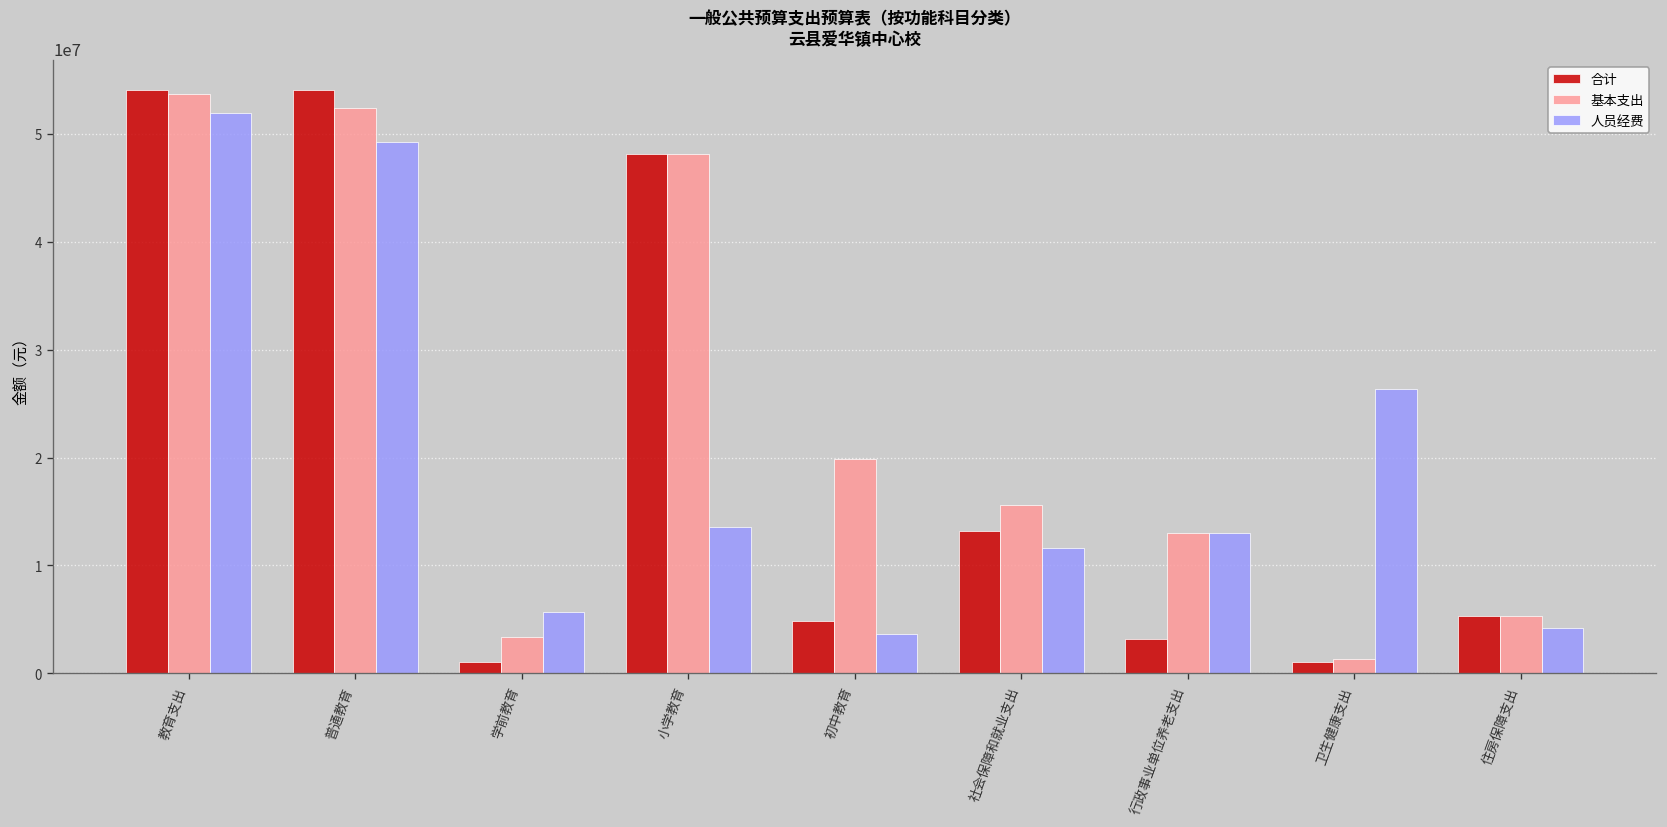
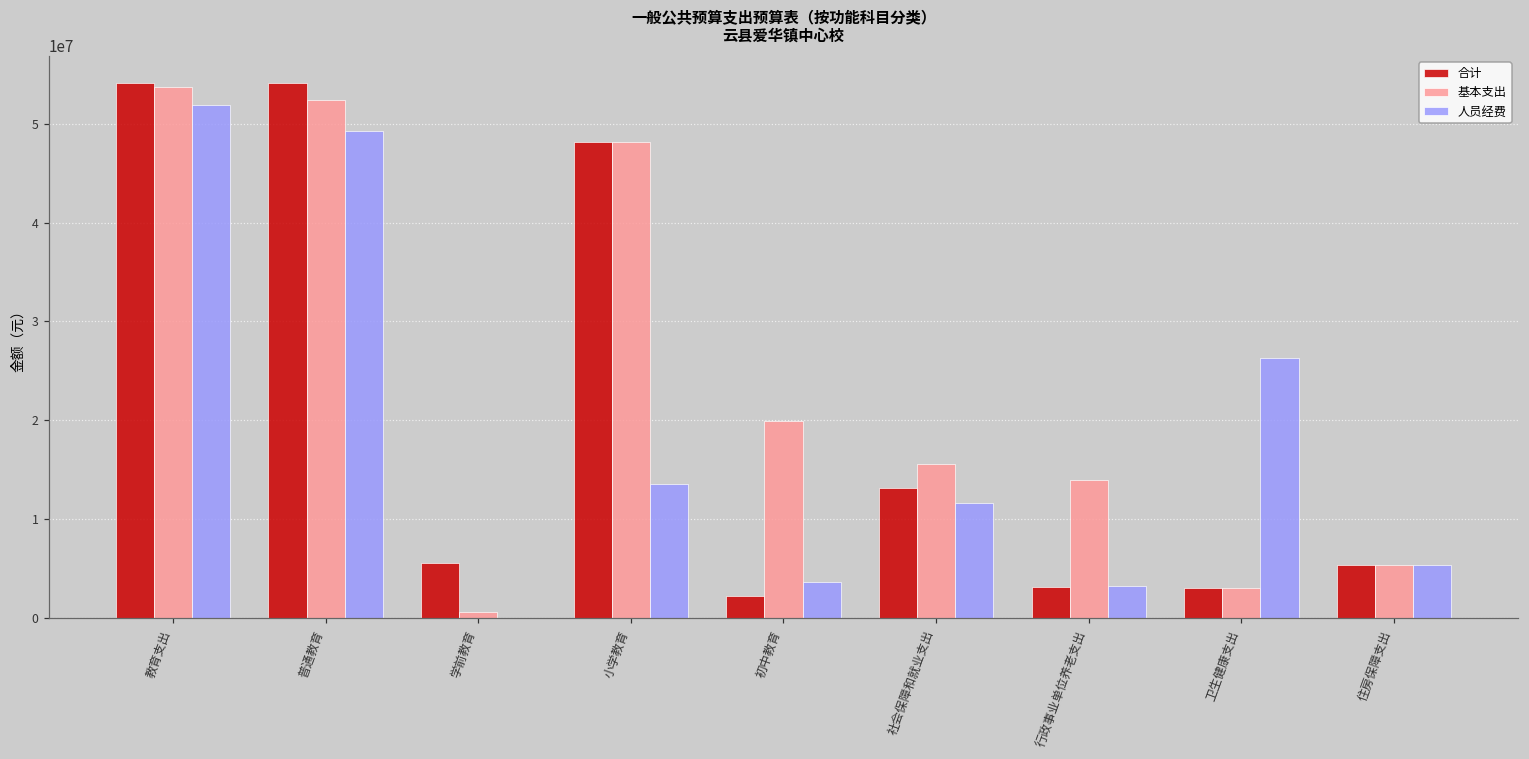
  {
    "合计": {
      "教育支出": 54000000,
      "普通教育": 54000000,
-     "学前教育": 1000000,
+     "学前教育": 6000000,
      "小学教育": 48000000,
-     "初中教育": 5000000,
+     "初中教育": 2000000,
      "社会保障和就业支出": 13000000,
      "行政事业单位养老支出": 3000000,
-     "卫生健康支出": 1000000,
+     "卫生健康支出": 3000000,
      "住房保障支出": 5000000
    },
    "基本支出": {
      "教育支出": 54000000,
      "普通教育": 52000000,
-     "学前教育": 3000000,
+     "学前教育": 1000000,
      "小学教育": 48000000,
      "初中教育": 20000000,
      "社会保障和就业支出": 16000000,
-     "行政事业单位养老支出": 13000000,
-     "卫生健康支出": 1000000,
+     "行政事业单位养老支出": 14000000,
+     "卫生健康支出": 3000000,
      "住房保障支出": 5000000
    },
    "人员经费": {
      "教育支出": 52000000,
      "普通教育": 49000000,
-     "学前教育": 6000000,
+     "学前教育": 0,
      "小学教育": 14000000,
      "初中教育": 4000000,
      "社会保障和就业支出": 12000000,
-     "行政事业单位养老支出": 13000000,
+     "行政事业单位养老支出": 3000000,
      "卫生健康支出": 26000000,
-     "住房保障支出": 4000000
+     "住房保障支出": 5000000
    }
  }
